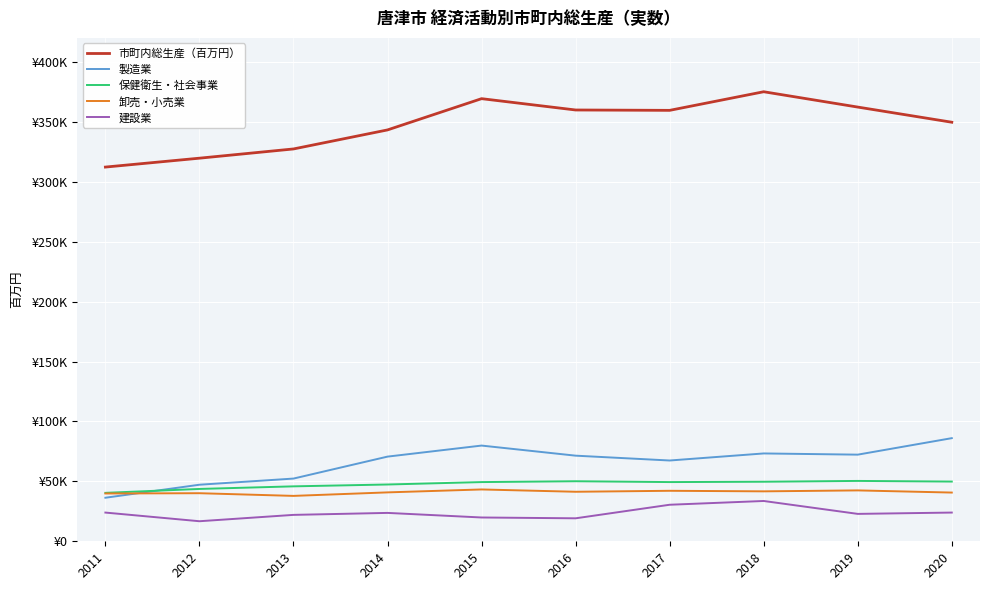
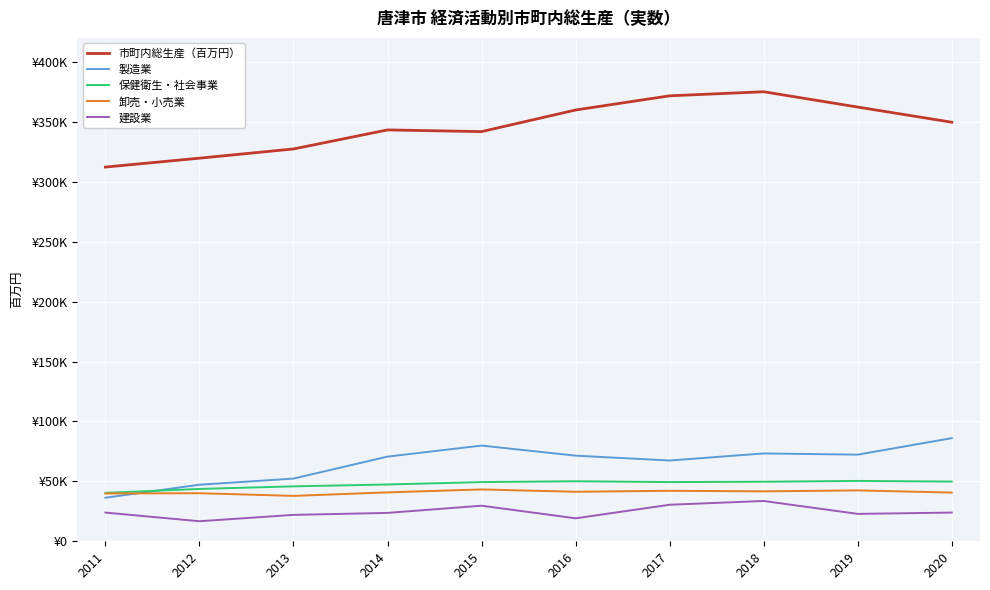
  {
    "市町内総生産（百万円）": {
      "2011": "¥312000",
      "2012": "¥320000",
      "2013": "¥327000",
      "2014": "¥343000",
-     "2015": "¥369000",
+     "2015": "¥342000",
      "2016": "¥360000",
-     "2017": "¥360000",
+     "2017": "¥372000",
      "2018": "¥375000",
      "2019": "¥362000",
      "2020": "¥350000"
    },
    "製造業": {
      "2011": "¥36000",
      "2012": "¥47000",
      "2013": "¥52000",
      "2014": "¥71000",
      "2015": "¥80000",
      "2016": "¥71000",
      "2017": "¥67000",
      "2018": "¥73000",
      "2019": "¥72000",
      "2020": "¥86000"
    },
    "保健衛生・社会事業": {
      "2012": "¥44000",
      "2013": "¥46000",
      "2014": "¥47000",
      "2015": "¥49000",
      "2016": "¥50000",
      "2017": "¥49000",
      "2018": "¥50000",
      "2019": "¥50000",
      "2020": "¥50000"
    },
    "卸売・小売業": {
      "2012": "¥40000",
      "2013": "¥38000",
      "2014": "¥41000",
      "2015": "¥43000",
      "2016": "¥41000",
      "2017": "¥42000",
      "2018": "¥42000",
      "2019": "¥42000",
      "2020": "¥41000"
    },
    "建設業": {
      "2011": "¥24000",
      "2012": "¥17000",
      "2013": "¥22000",
      "2014": "¥24000",
-     "2015": "¥20000",
+     "2015": "¥30000",
      "2016": "¥19000",
      "2017": "¥30000",
      "2018": "¥34000",
      "2019": "¥23000",
      "2020": "¥24000"
    }
  }
